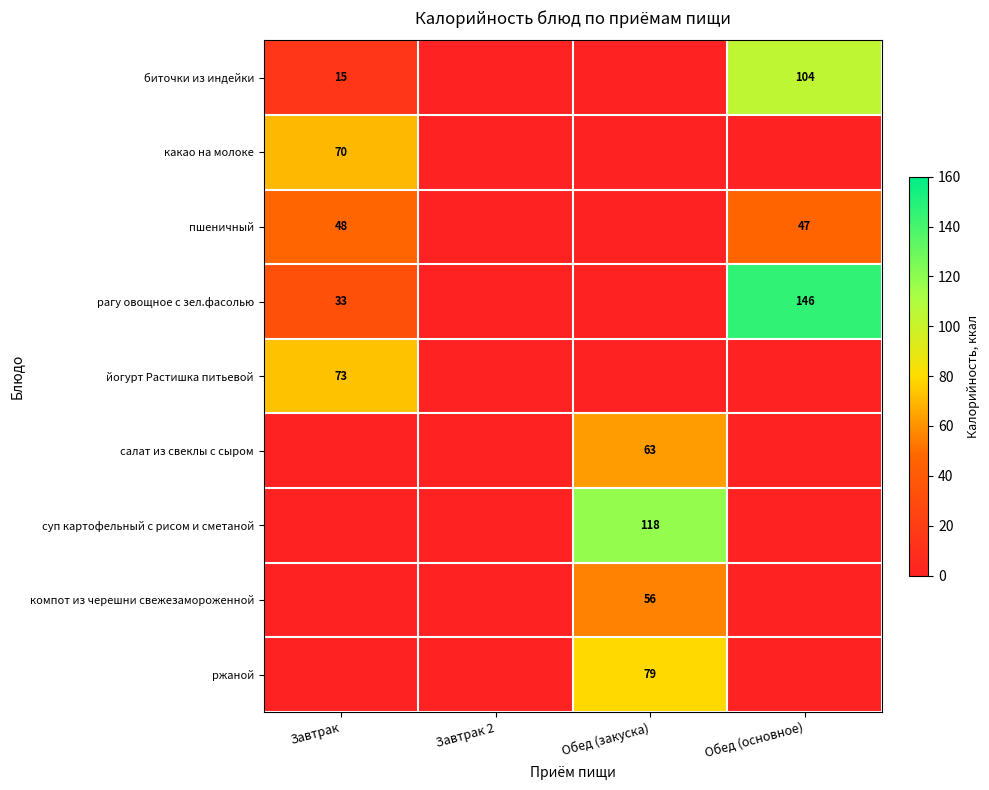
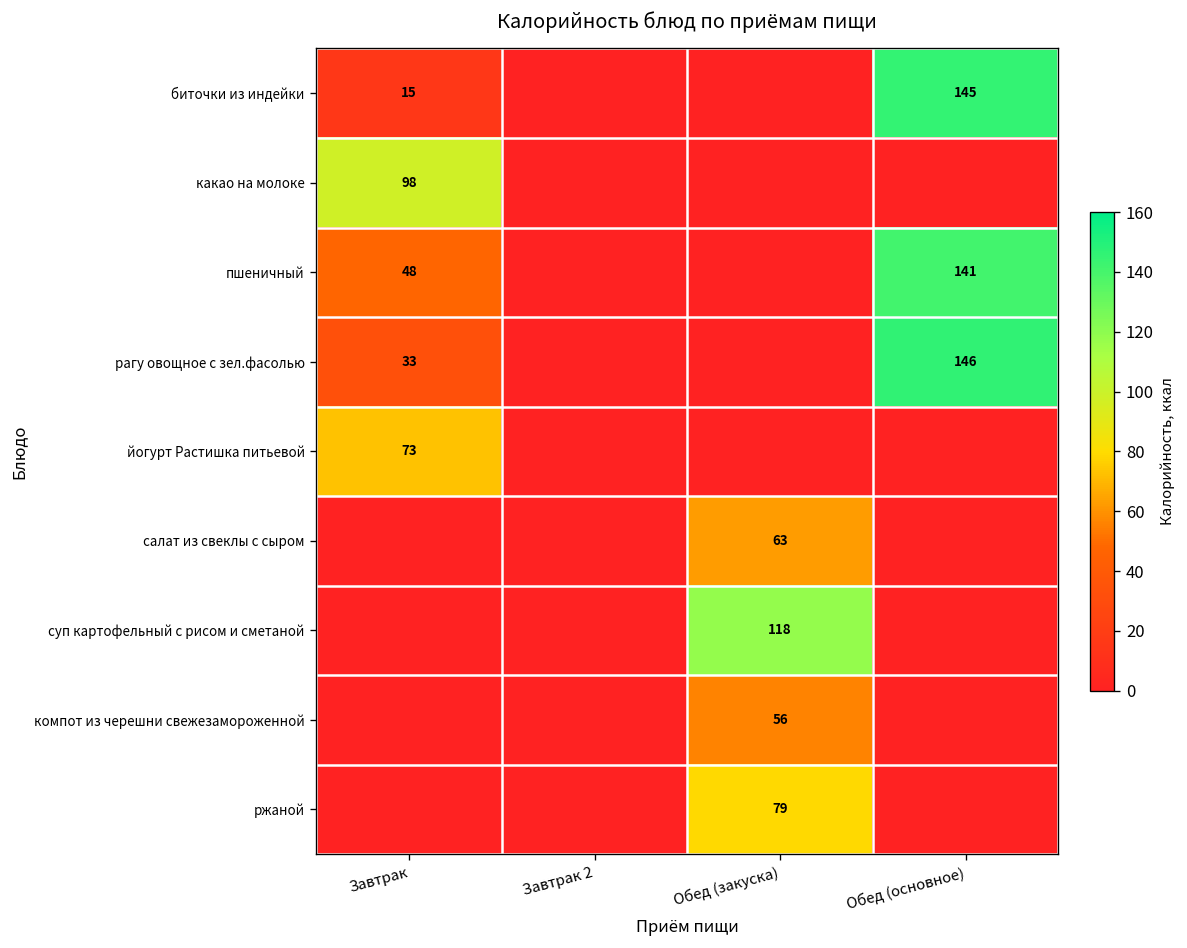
  {
    "биточки из индейки": {
      "Завтрак": 15,
-     "Обед (основное)": 104
+     "Обед (основное)": 145
    },
    "какао на молоке": {
-     "Завтрак": 70
+     "Завтрак": 98
    },
    "пшеничный": {
      "Завтрак": 48,
-     "Обед (основное)": 47
+     "Обед (основное)": 141
    },
    "рагу овощное с зел.фасолью": {
      "Завтрак": 33,
      "Обед (основное)": 146
    },
    "йогурт Растишка питьевой": {
      "Завтрак": 73
    },
    "салат из свеклы с сыром": {
      "Обед (закуска)": 63
    },
    "суп картофельный с рисом и сметаной": {
      "Обед (закуска)": 118
    },
    "компот из черешни свежезамороженной": {
      "Обед (закуска)": 56
    },
    "ржаной": {
      "Обед (закуска)": 79
    }
  }
